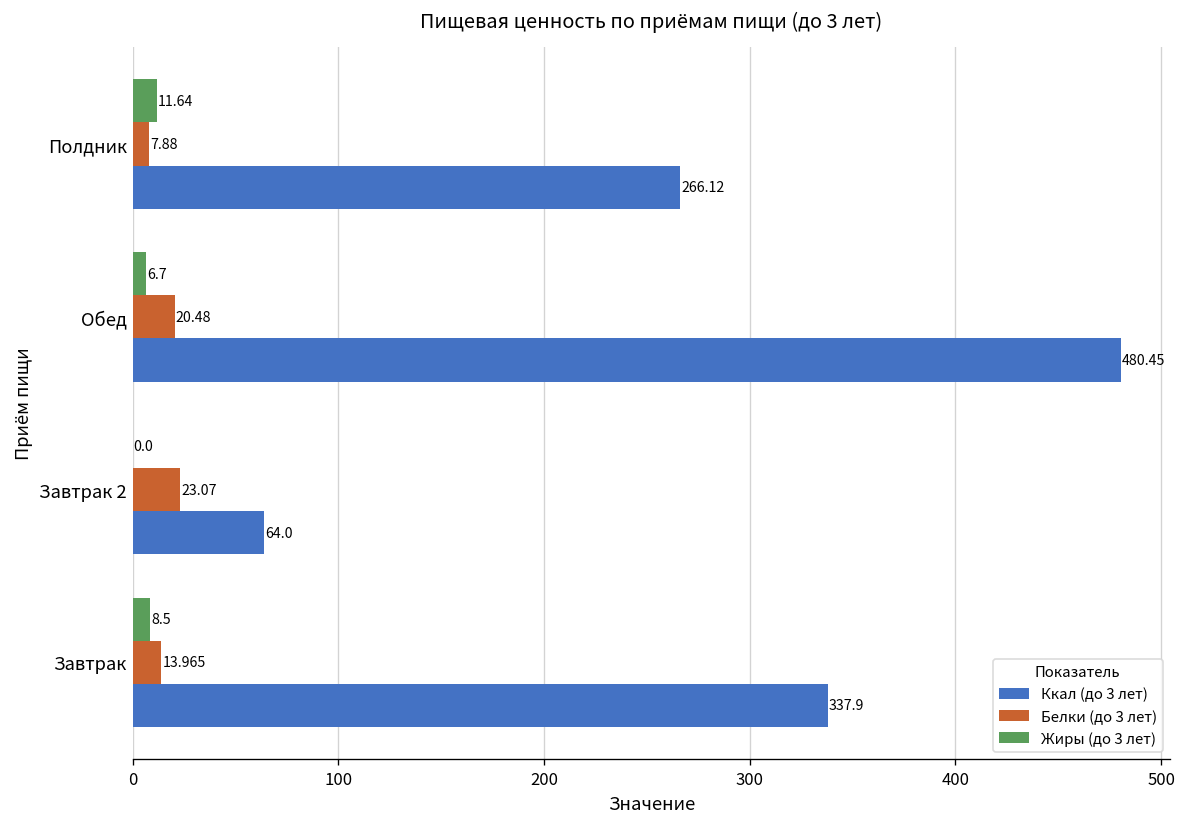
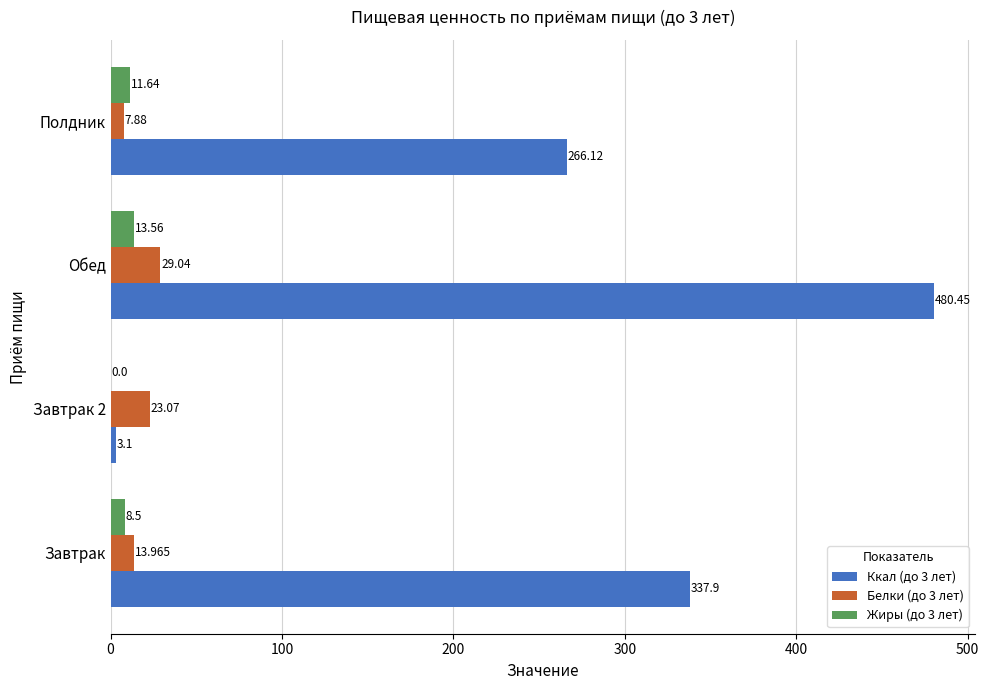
  {
    "Ккал (до 3 лет)": {
      "Полдник": 266.12,
      "Обед": 480.45,
-     "Завтрак 2": 64.0,
+     "Завтрак 2": 3.1,
      "Завтрак": 337.9
    },
    "Белки (до 3 лет)": {
      "Полдник": 7.88,
-     "Обед": 20.48,
+     "Обед": 29.04,
      "Завтрак 2": 23.07,
      "Завтрак": 13.965
    },
    "Жиры (до 3 лет)": {
      "Полдник": 11.64,
-     "Обед": 6.7,
+     "Обед": 13.56,
      "Завтрак 2": 0.0,
      "Завтрак": 8.5
    }
  }
